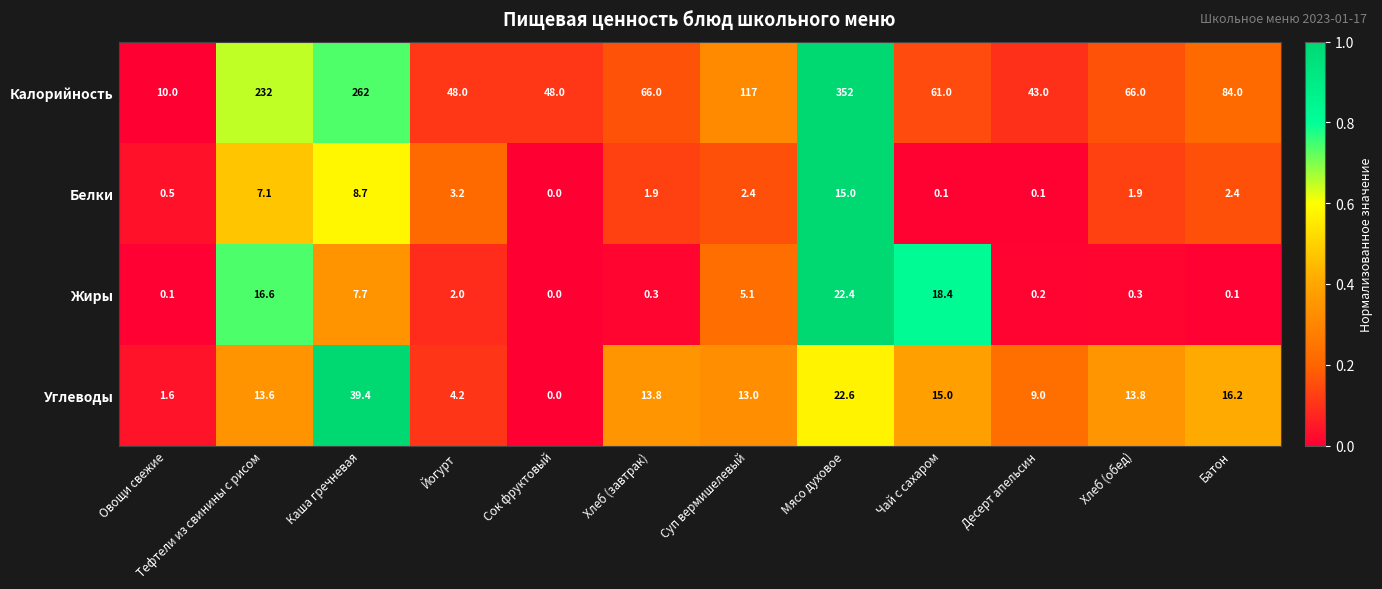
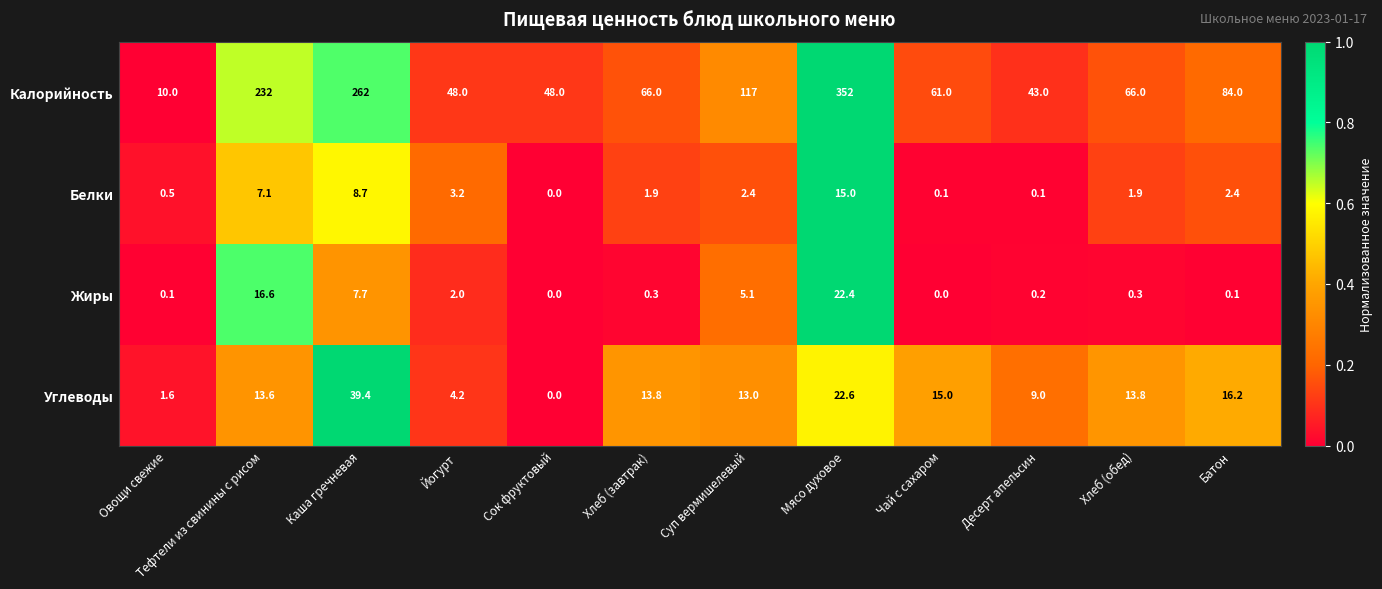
  {
    "Калорийность": {
      "Овощи свежие": 10.0,
      "Тефтели из свинины с рисом": 232,
      "Каша гречневая": 262,
      "Йогурт": 48.0,
      "Сок фруктовый": 48.0,
      "Хлеб (завтрак)": 66.0,
      "Суп вермишелевый": 117,
      "Мясо духовое": 352,
      "Чай с сахаром": 61.0,
      "Десерт апельсин": 43.0,
      "Хлеб (обед)": 66.0,
      "Батон": 84.0
    },
    "Белки": {
      "Овощи свежие": 0.5,
      "Тефтели из свинины с рисом": 7.1,
      "Каша гречневая": 8.7,
      "Йогурт": 3.2,
      "Сок фруктовый": 0.0,
      "Хлеб (завтрак)": 1.9,
      "Суп вермишелевый": 2.4,
      "Мясо духовое": 15.0,
      "Чай с сахаром": 0.1,
      "Десерт апельсин": 0.1,
      "Хлеб (обед)": 1.9,
      "Батон": 2.4
    },
    "Жиры": {
      "Овощи свежие": 0.1,
      "Тефтели из свинины с рисом": 16.6,
      "Каша гречневая": 7.7,
      "Йогурт": 2.0,
      "Сок фруктовый": 0.0,
      "Хлеб (завтрак)": 0.3,
      "Суп вермишелевый": 5.1,
      "Мясо духовое": 22.4,
-     "Чай с сахаром": 18.4,
+     "Чай с сахаром": 0.0,
      "Десерт апельсин": 0.2,
      "Хлеб (обед)": 0.3,
      "Батон": 0.1
    },
    "Углеводы": {
      "Овощи свежие": 1.6,
      "Тефтели из свинины с рисом": 13.6,
      "Каша гречневая": 39.4,
      "Йогурт": 4.2,
      "Сок фруктовый": 0.0,
      "Хлеб (завтрак)": 13.8,
      "Суп вермишелевый": 13.0,
      "Мясо духовое": 22.6,
      "Чай с сахаром": 15.0,
      "Десерт апельсин": 9.0,
      "Хлеб (обед)": 13.8,
      "Батон": 16.2
    }
  }
